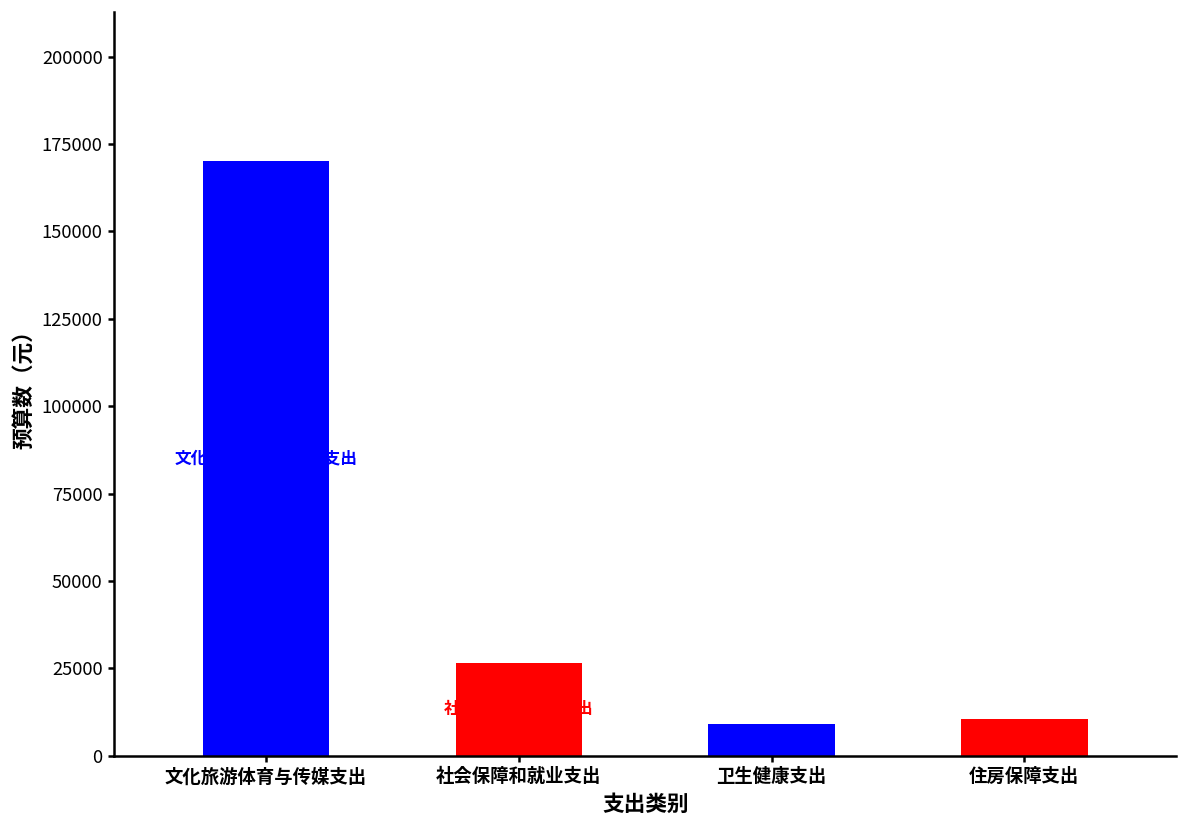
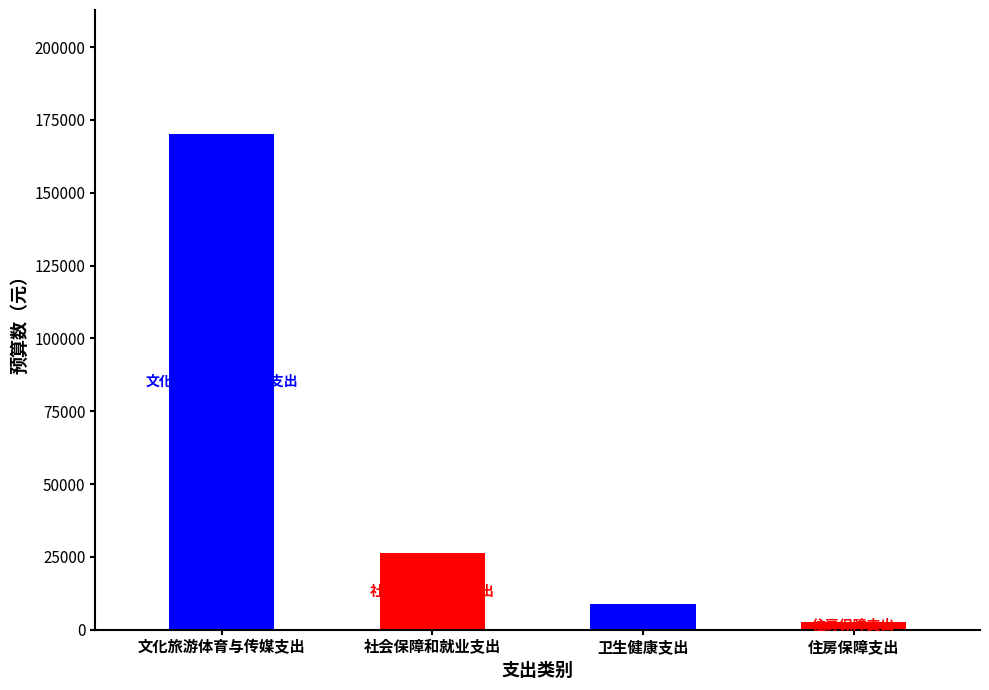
  {
    "文化旅游体育与传媒支出": 170000,
    "社会保障和就业支出": 26000,
    "卫生健康支出": 9000,
-   "住房保障支出": 10000
+   "住房保障支出": 3000
  }
